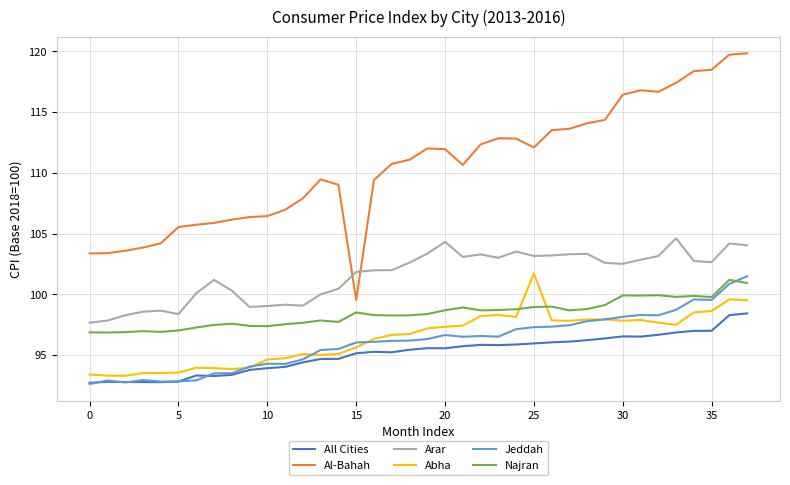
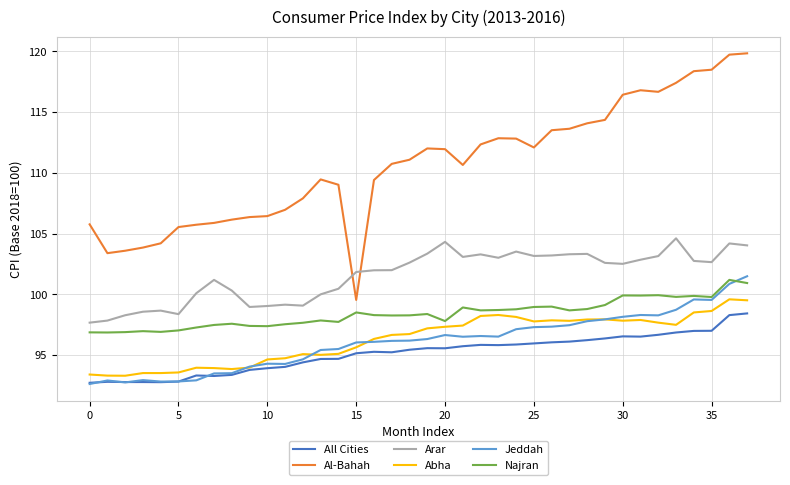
  {
    "Al-Bahah": {
-     "0": 103.4,
+     "0": 105.8,
      "5": 105.5,
      "10": 106.4,
      "15": 99.5,
      "20": 112.0,
      "25": 112.1,
      "30": 116.4,
      "35": 118.5
    },
    "Arar": {
      "0": 97.7,
      "5": 98.4,
      "10": 99.0,
      "15": 101.8,
      "20": 104.3,
      "25": 103.2,
      "30": 102.5,
      "35": 102.7
    },
    "Abha": {
      "0": 93.4,
      "5": 93.6,
      "10": 94.6,
      "15": 95.6,
      "20": 97.3,
-     "25": 101.7,
+     "25": 97.8,
      "30": 97.8,
      "35": 98.6
    },
    "Najran": {
      "0": 96.9,
      "5": 97.0,
      "10": 97.4,
      "15": 98.5,
-     "20": 98.7,
+     "20": 97.8,
      "25": 99.0,
      "30": 99.9,
      "35": 99.8
    }
  }
